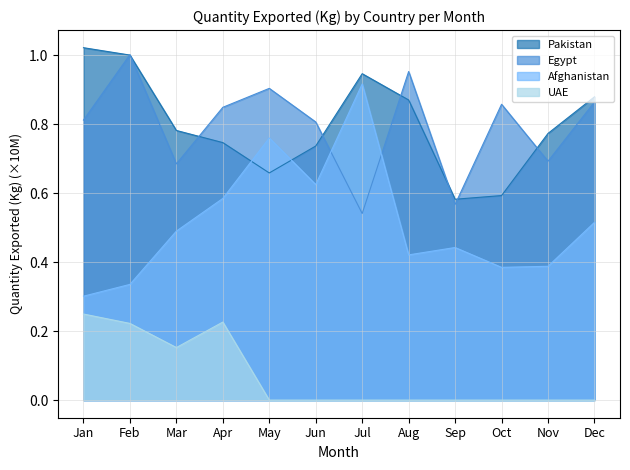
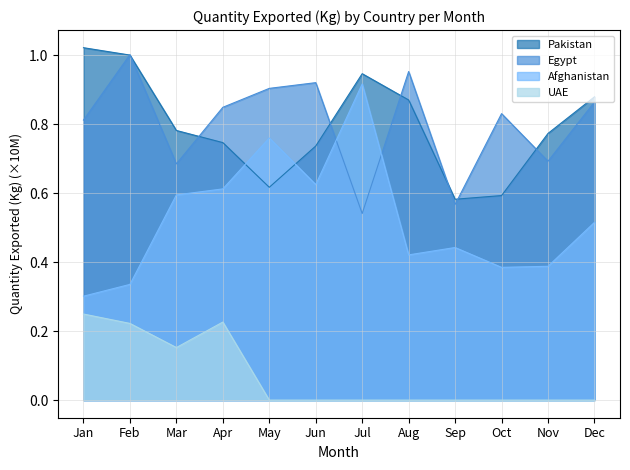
  {
    "Pakistan": {
      "Jan": 1.02,
      "Mar": 0.78,
      "Apr": 0.75,
-     "May": 0.66,
+     "May": 0.62,
      "Jun": 0.74,
      "Jul": 0.95,
      "Aug": 0.87,
      "Sep": 0.58,
      "Oct": 0.59,
      "Nov": 0.77
    },
    "Egypt": {
      "Jan": 0.81,
      "Mar": 0.69,
      "Apr": 0.85,
      "May": 0.90,
-     "Jun": 0.81,
+     "Jun": 0.92,
      "Jul": 0.54,
      "Aug": 0.95,
      "Sep": 0.57,
-     "Oct": 0.86,
+     "Oct": 0.83,
      "Nov": 0.69
    },
    "Afghanistan": {
      "Jan": 0.30,
      "Feb": 0.34,
-     "Mar": 0.49,
-     "Apr": 0.59,
+     "Mar": 0.60,
+     "Apr": 0.61,
      "May": 0.76,
      "Jun": 0.63,
      "Jul": 0.92,
      "Aug": 0.42,
      "Sep": 0.44,
      "Oct": 0.39,
      "Nov": 0.39,
      "Dec": 0.52
    },
    "UAE": {
      "Jan": 0.25,
      "Feb": 0.22,
      "Mar": 0.15,
      "Apr": 0.23,
      "May": 0.00,
      "Jun": 0.00,
      "Jul": 0.00,
      "Aug": 0.00,
      "Sep": 0.00,
      "Oct": 0.00,
      "Nov": 0.00,
      "Dec": 0.00
    }
  }
